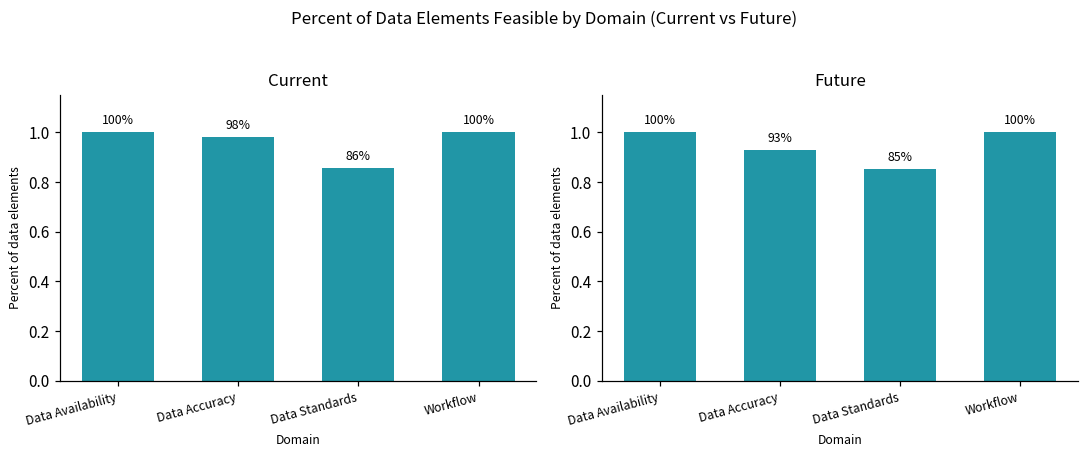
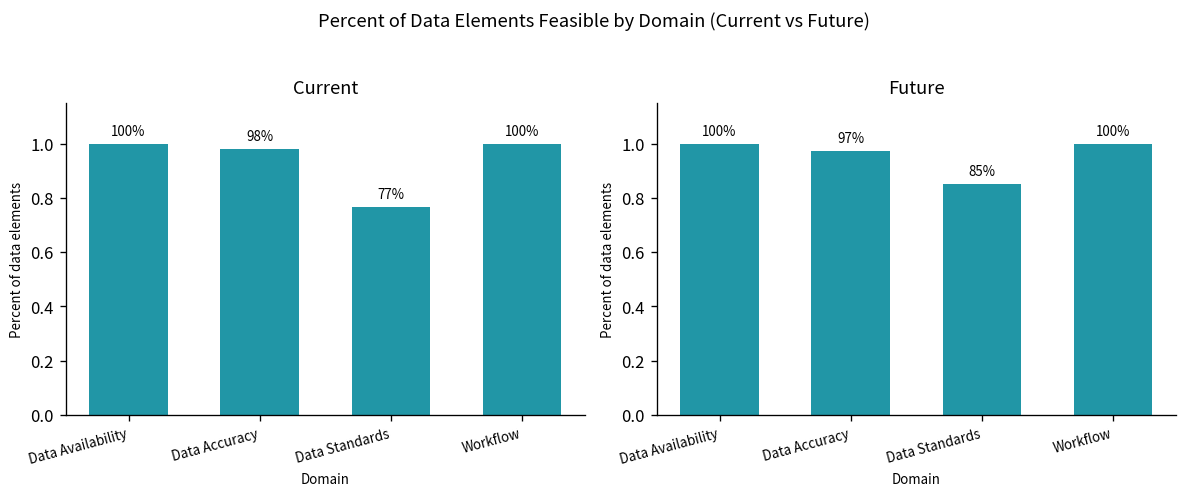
  {
    "Current": {
      "Data Availability": "100%",
      "Data Accuracy": "98%",
-     "Data Standards": "86%",
+     "Data Standards": "77%",
      "Workflow": "100%"
    },
    "Future": {
      "Data Availability": "100%",
-     "Data Accuracy": "93%",
+     "Data Accuracy": "97%",
      "Data Standards": "85%",
      "Workflow": "100%"
    }
  }
